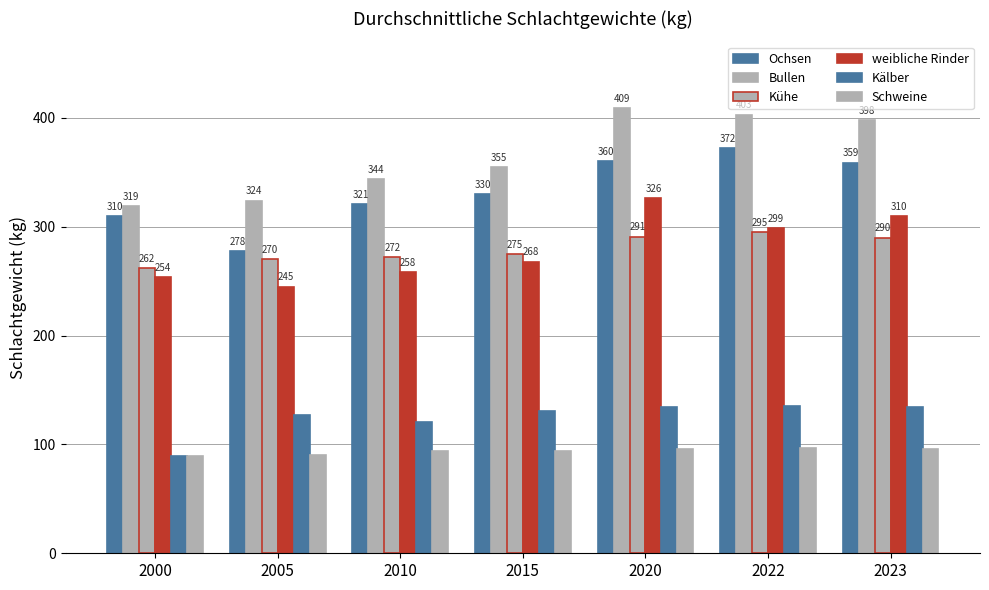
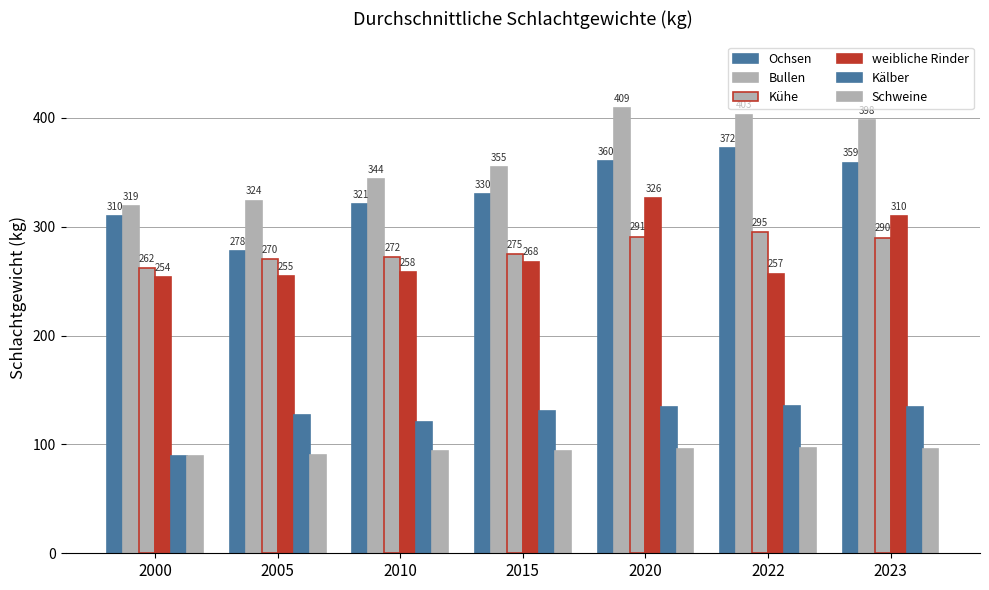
  {
    "weibliche Rinder": {
      "2000": 254,
-     "2005": 245,
+     "2005": 255,
      "2010": 258,
      "2015": 268,
      "2020": 326,
-     "2022": 299,
+     "2022": 257,
      "2023": 310
    }
  }
